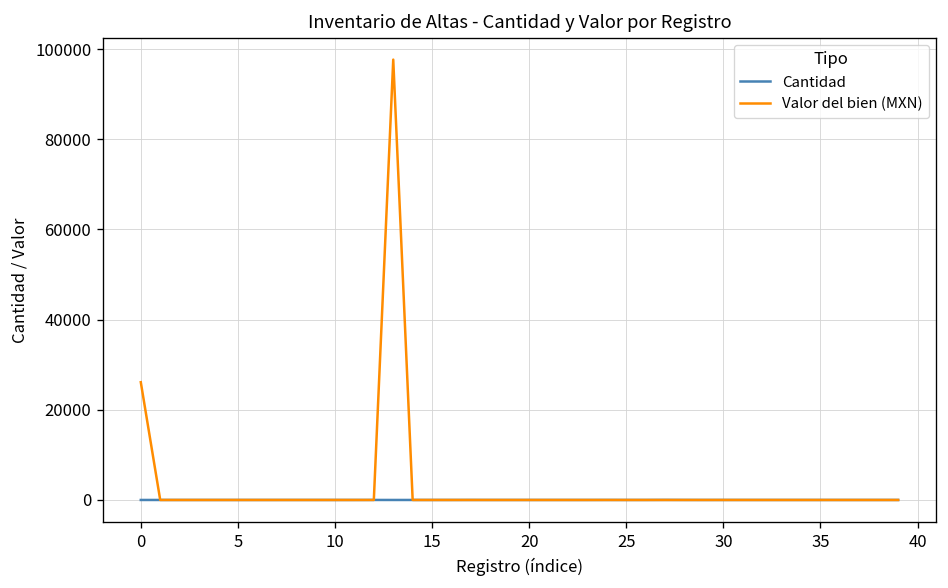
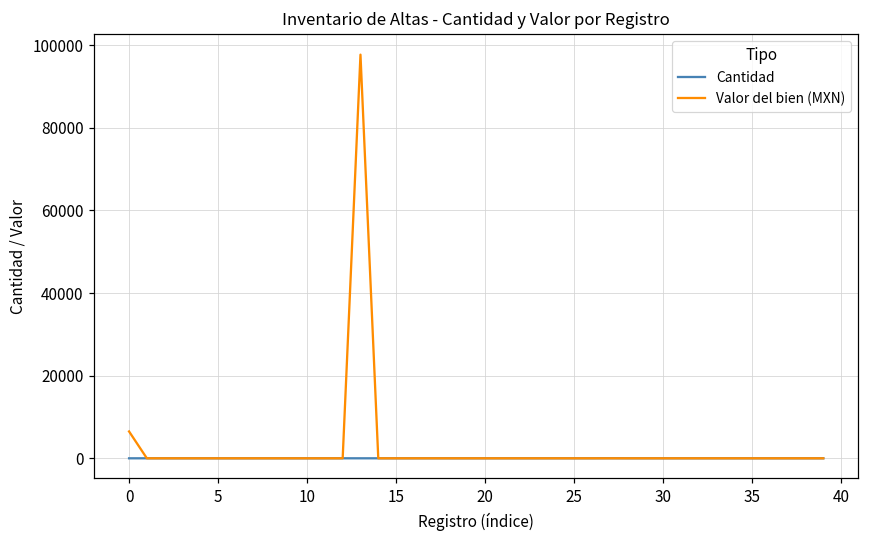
  {
    "Cantidad": {
      "0": 0
    },
    "Valor del bien (MXN)": {
-     "0": 26000
+     "0": 6000
    }
  }
